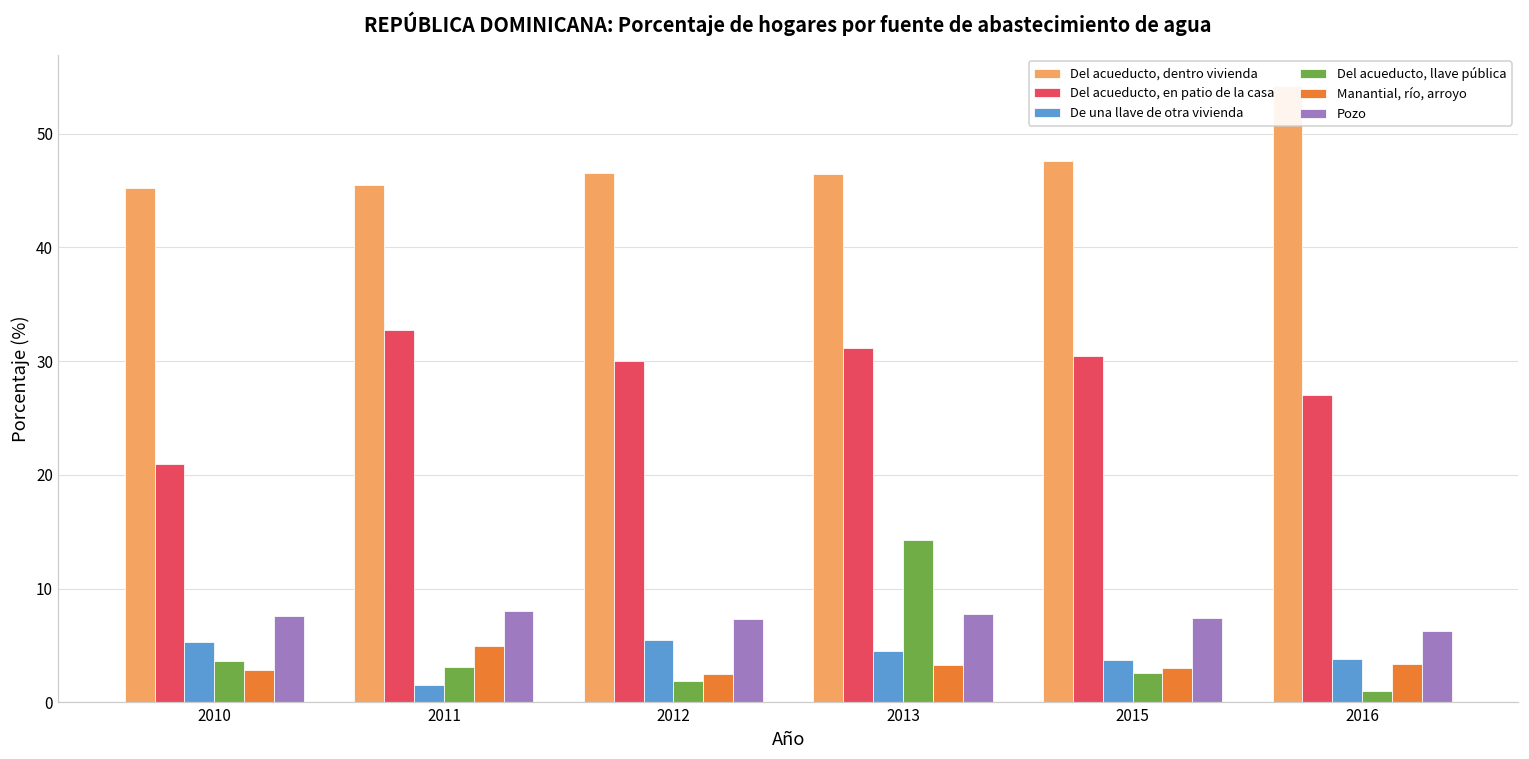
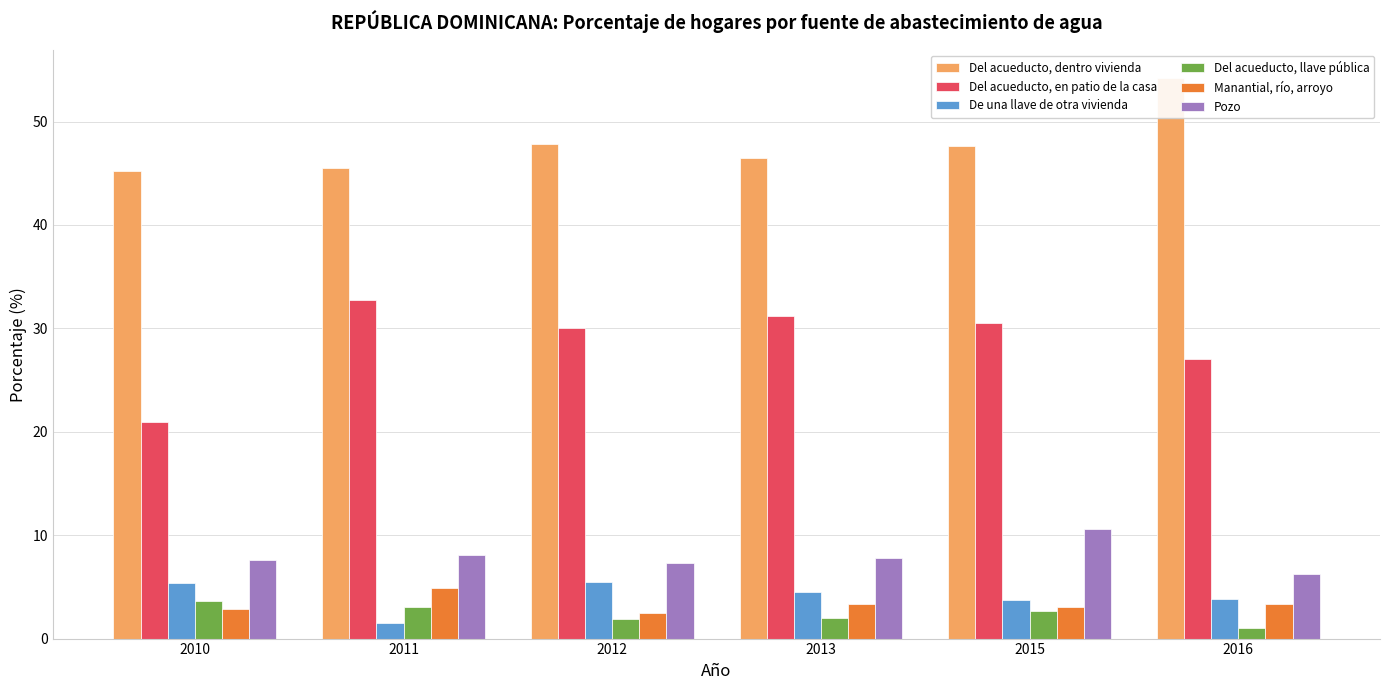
  {
    "Del acueducto, dentro vivienda": {
      "2010": 45.2,
      "2011": 45.5,
-     "2012": 46.6,
+     "2012": 47.8,
      "2013": 46.5,
      "2015": 47.6
    },
    "Del acueducto, en patio de la casa": {
      "2010": 21.0,
      "2011": 32.7,
      "2012": 30.0,
      "2013": 31.2,
      "2015": 30.5,
      "2016": 27.0
    },
    "De una llave de otra vivienda": {
      "2010": 5.4,
      "2011": 1.5,
      "2012": 5.5,
      "2013": 4.5,
      "2015": 3.7,
      "2016": 3.8
    },
    "Del acueducto, llave pública": {
      "2010": 3.6,
      "2011": 3.1,
      "2012": 1.9,
-     "2013": 14.3,
+     "2013": 2.0,
      "2015": 2.6,
      "2016": 1.0
    },
    "Manantial, río, arroyo": {
      "2010": 2.8,
      "2011": 4.9,
      "2012": 2.5,
      "2013": 3.3,
      "2015": 3.1,
      "2016": 3.4
    },
    "Pozo": {
      "2010": 7.6,
      "2011": 8.1,
      "2012": 7.3,
      "2013": 7.8,
-     "2015": 7.4,
+     "2015": 10.6,
      "2016": 6.3
    }
  }
